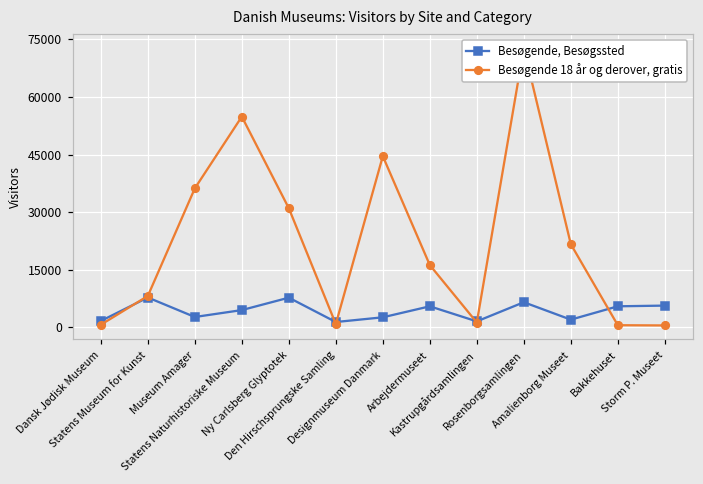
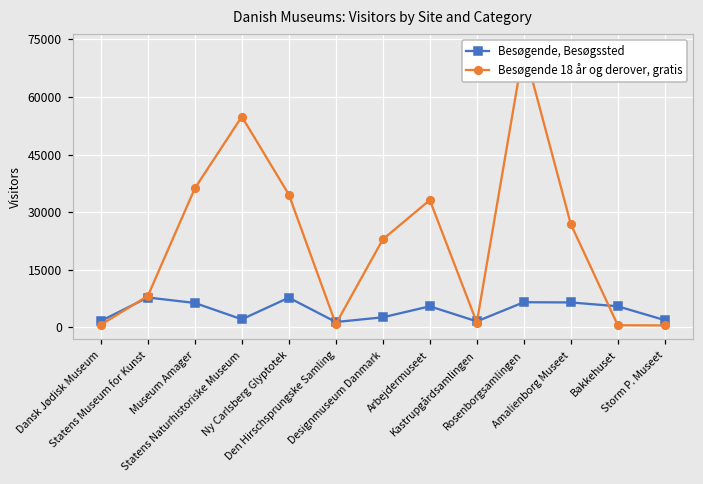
  {
    "Besøgende, Besøgssted": {
      "Dansk Jødisk Museum": 2000,
-     "Museum Amager": 3000,
-     "Statens Naturhistoriske Museum": 4000,
+     "Museum Amager": 6000,
+     "Statens Naturhistoriske Museum": 2000,
      "Ny Carlsberg Glyptotek": 8000,
      "Designmuseum Danmark": 3000,
      "Arbejdermuseet": 5000,
      "Rosenborgsamlingen": 7000,
-     "Amalienborg Museet": 2000,
+     "Amalienborg Museet": 6000,
      "Bakkehuset": 5000,
-     "Storm P. Museet": 6000
+     "Storm P. Museet": 2000
    },
    "Besøgende 18 år og derover, gratis": {
      "Dansk Jødisk Museum": 1000,
      "Museum Amager": 36000,
      "Statens Naturhistoriske Museum": 55000,
-     "Ny Carlsberg Glyptotek": 31000,
-     "Designmuseum Danmark": 45000,
-     "Arbejdermuseet": 16000,
-     "Amalienborg Museet": 22000,
+     "Ny Carlsberg Glyptotek": 35000,
+     "Designmuseum Danmark": 23000,
+     "Arbejdermuseet": 33000,
+     "Amalienborg Museet": 27000,
      "Bakkehuset": 1000,
      "Storm P. Museet": 0
    }
  }
